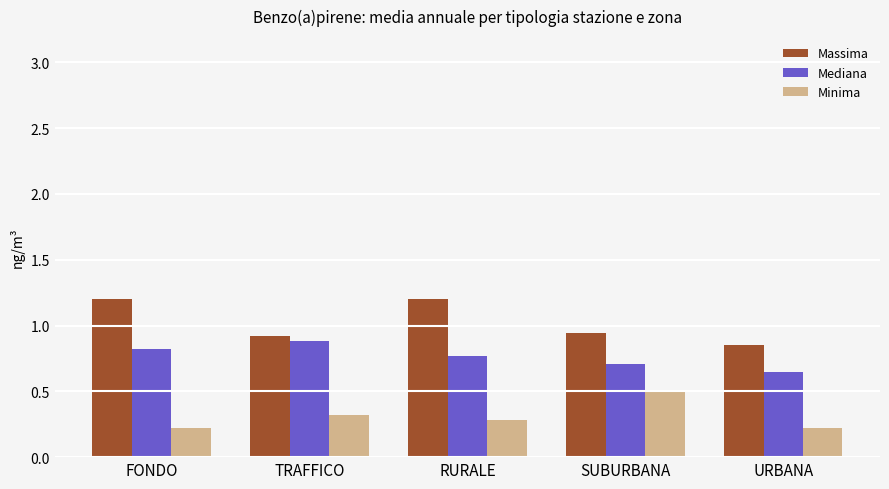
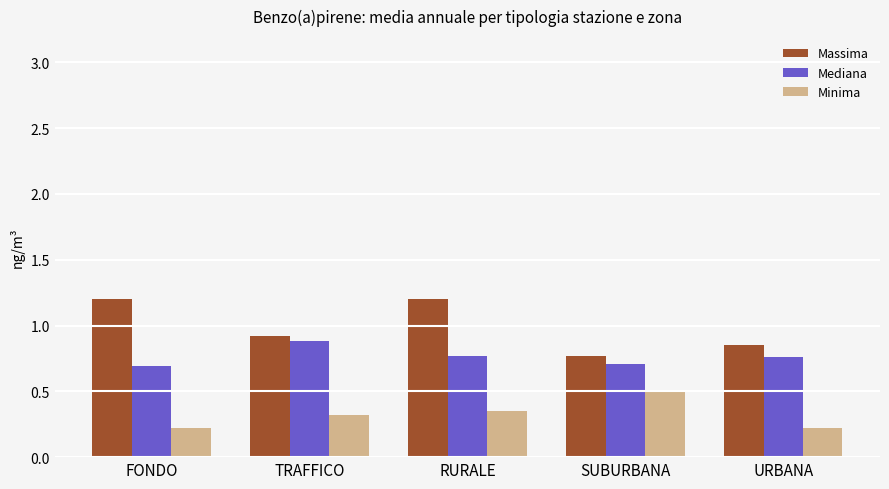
  {
    "Massima": {
      "FONDO": 1.20,
      "TRAFFICO": 0.92,
      "RURALE": 1.20,
-     "SUBURBANA": 0.94,
+     "SUBURBANA": 0.77,
      "URBANA": 0.85
    },
    "Mediana": {
-     "FONDO": 0.82,
+     "FONDO": 0.69,
      "TRAFFICO": 0.88,
      "RURALE": 0.77,
      "SUBURBANA": 0.71,
-     "URBANA": 0.65
+     "URBANA": 0.76
    },
    "Minima": {
      "FONDO": 0.22,
      "TRAFFICO": 0.32,
-     "RURALE": 0.28,
+     "RURALE": 0.35,
      "SUBURBANA": 0.51,
      "URBANA": 0.22
    }
  }
